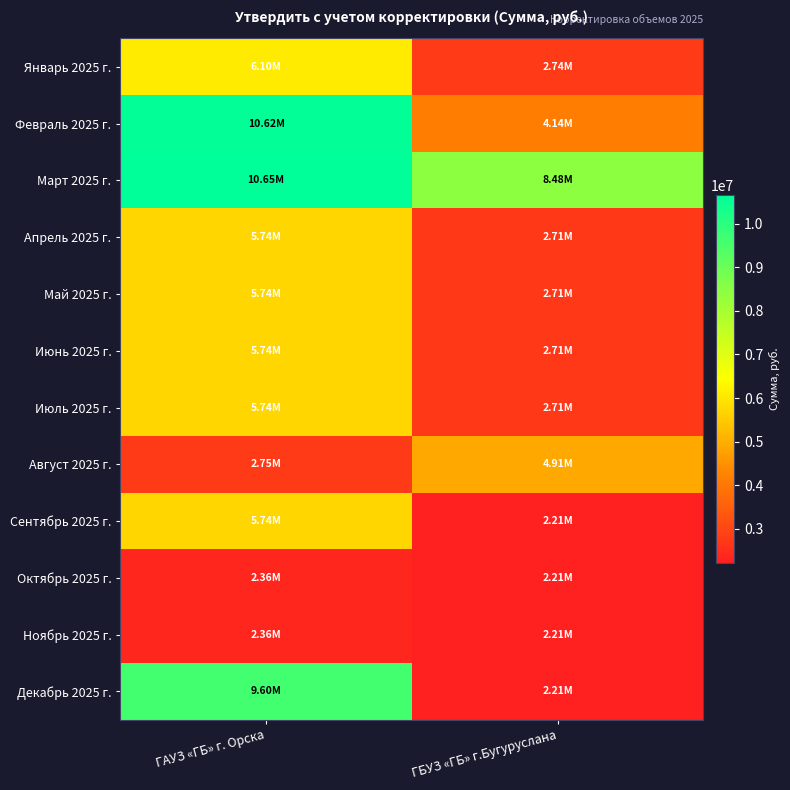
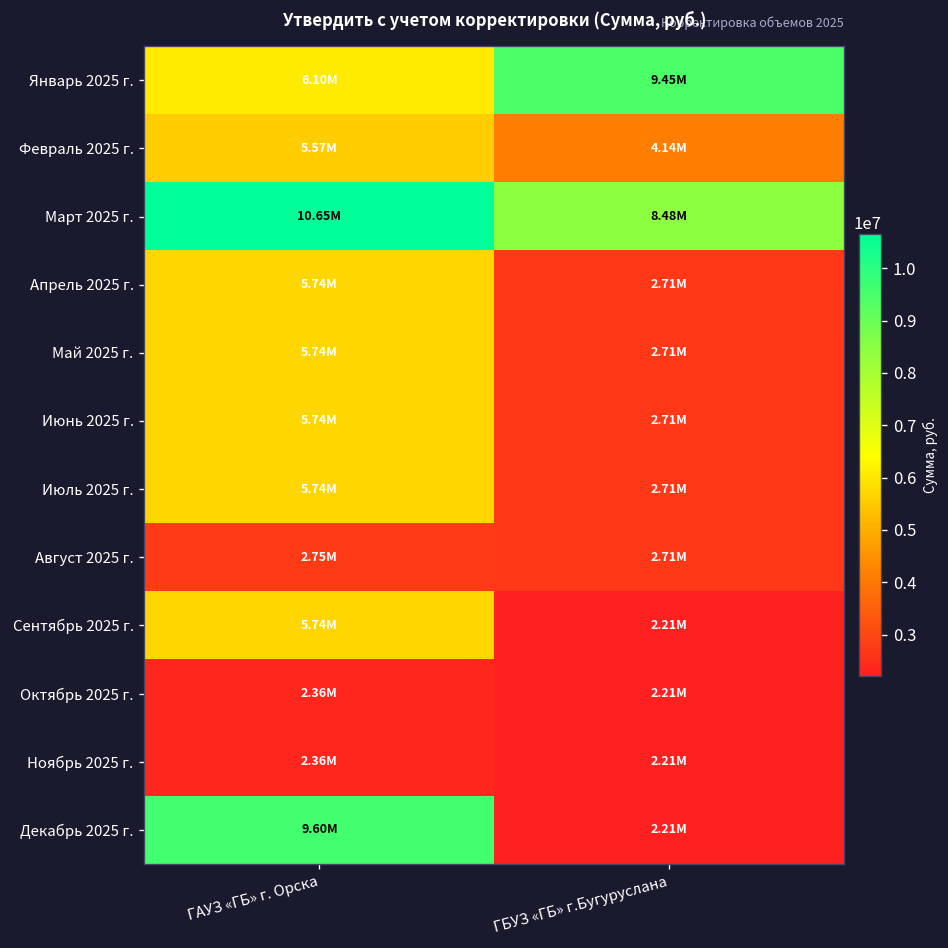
  {
    "Январь 2025 г.": {
      "ГАУЗ «ГБ» г. Орска": "6.10M",
-     "ГБУЗ «ГБ» г.Бугуруслана": "2.74M"
+     "ГБУЗ «ГБ» г.Бугуруслана": "9.45M"
    },
    "Февраль 2025 г.": {
-     "ГАУЗ «ГБ» г. Орска": "10.62M",
+     "ГАУЗ «ГБ» г. Орска": "5.57M",
      "ГБУЗ «ГБ» г.Бугуруслана": "4.14M"
    },
    "Март 2025 г.": {
      "ГАУЗ «ГБ» г. Орска": "10.65M",
      "ГБУЗ «ГБ» г.Бугуруслана": "8.48M"
    },
    "Апрель 2025 г.": {
      "ГАУЗ «ГБ» г. Орска": "5.74M",
      "ГБУЗ «ГБ» г.Бугуруслана": "2.71M"
    },
    "Май 2025 г.": {
      "ГАУЗ «ГБ» г. Орска": "5.74M",
      "ГБУЗ «ГБ» г.Бугуруслана": "2.71M"
    },
    "Июнь 2025 г.": {
      "ГАУЗ «ГБ» г. Орска": "5.74M",
      "ГБУЗ «ГБ» г.Бугуруслана": "2.71M"
    },
    "Июль 2025 г.": {
      "ГАУЗ «ГБ» г. Орска": "5.74M",
      "ГБУЗ «ГБ» г.Бугуруслана": "2.71M"
    },
    "Август 2025 г.": {
      "ГАУЗ «ГБ» г. Орска": "2.75M",
-     "ГБУЗ «ГБ» г.Бугуруслана": "4.91M"
+     "ГБУЗ «ГБ» г.Бугуруслана": "2.71M"
    },
    "Сентябрь 2025 г.": {
      "ГАУЗ «ГБ» г. Орска": "5.74M",
      "ГБУЗ «ГБ» г.Бугуруслана": "2.21M"
    },
    "Октябрь 2025 г.": {
      "ГАУЗ «ГБ» г. Орска": "2.36M",
      "ГБУЗ «ГБ» г.Бугуруслана": "2.21M"
    },
    "Ноябрь 2025 г.": {
      "ГАУЗ «ГБ» г. Орска": "2.36M",
      "ГБУЗ «ГБ» г.Бугуруслана": "2.21M"
    },
    "Декабрь 2025 г.": {
      "ГАУЗ «ГБ» г. Орска": "9.60M",
      "ГБУЗ «ГБ» г.Бугуруслана": "2.21M"
    }
  }
